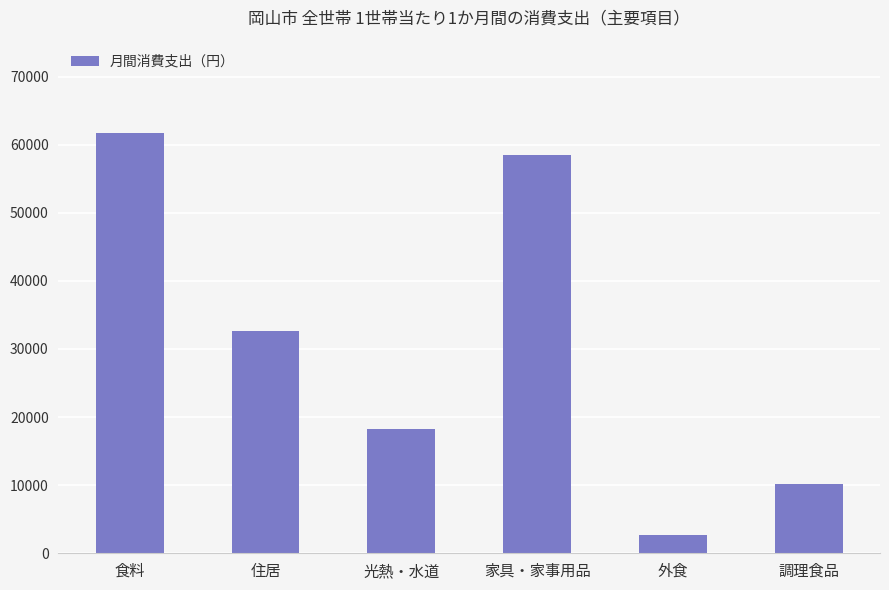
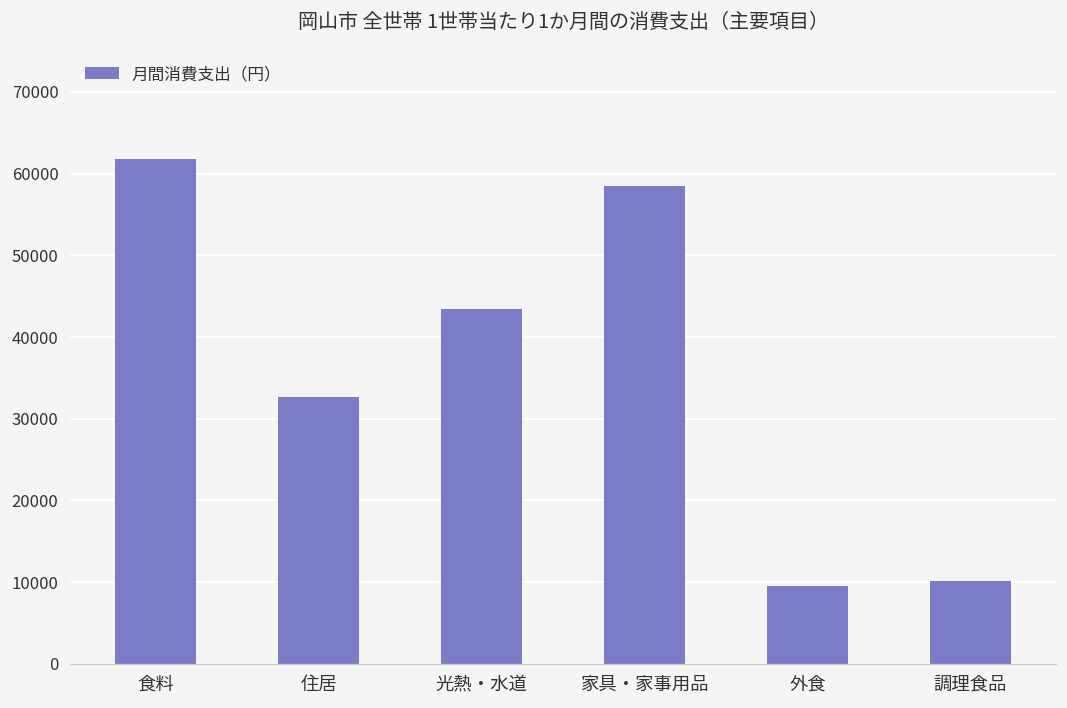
  {
    "食料": 62000,
    "住居": 33000,
-   "光熱・水道": 18000,
+   "光熱・水道": 43000,
    "家具・家事用品": 59000,
-   "外食": 3000,
+   "外食": 10000,
    "調理食品": 10000
  }
